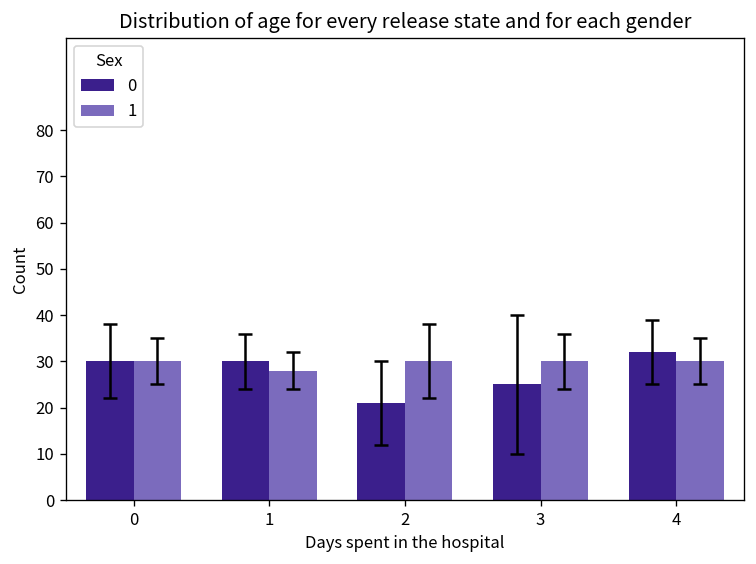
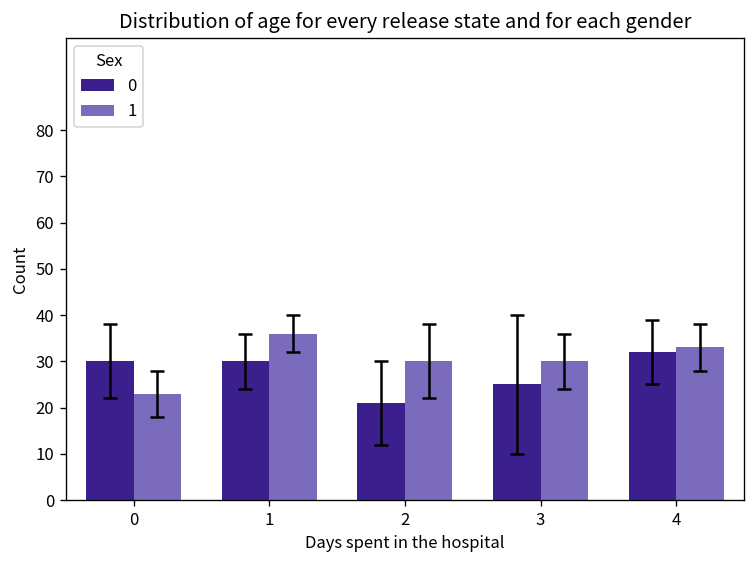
  {
    "0": {
      "0": 30,
      "1": 30,
      "2": 21,
      "3": 25,
      "4": 32
    },
    "1": {
-     "0": 30,
-     "1": 28,
+     "0": 23,
+     "1": 36,
      "2": 30,
      "3": 30,
-     "4": 30
+     "4": 33
    }
  }
